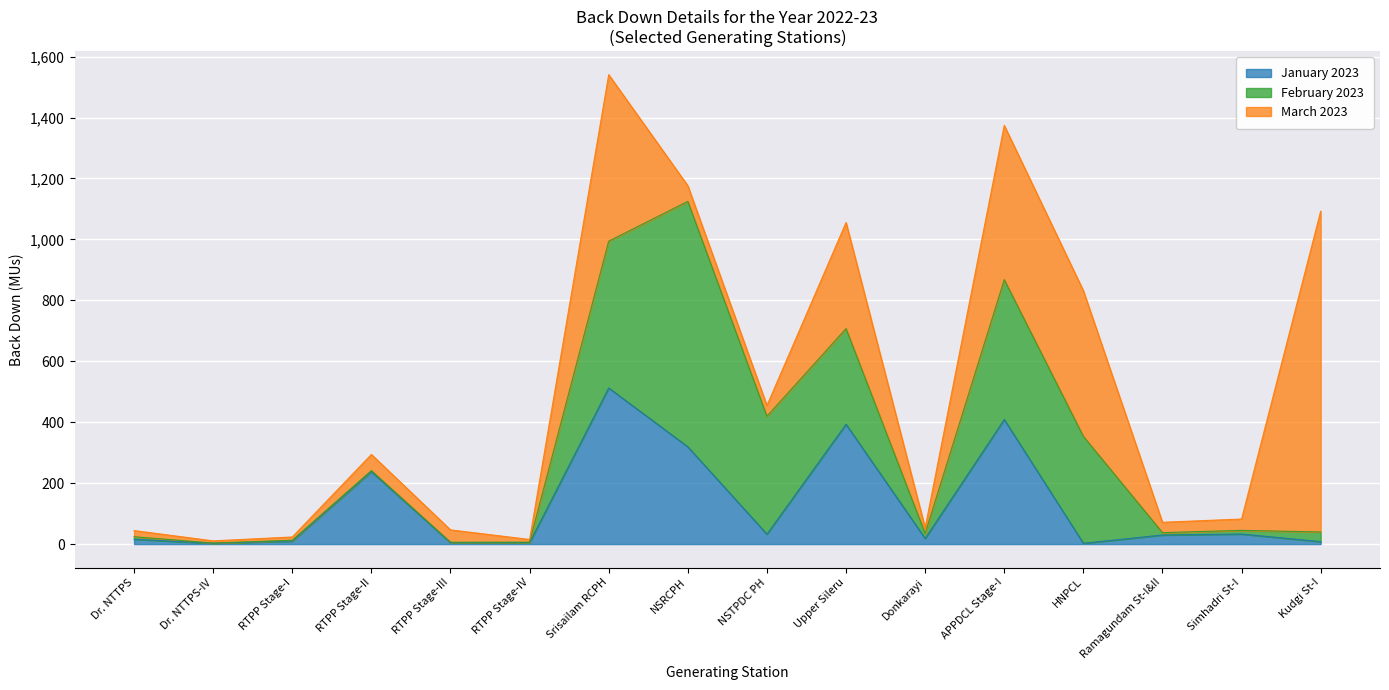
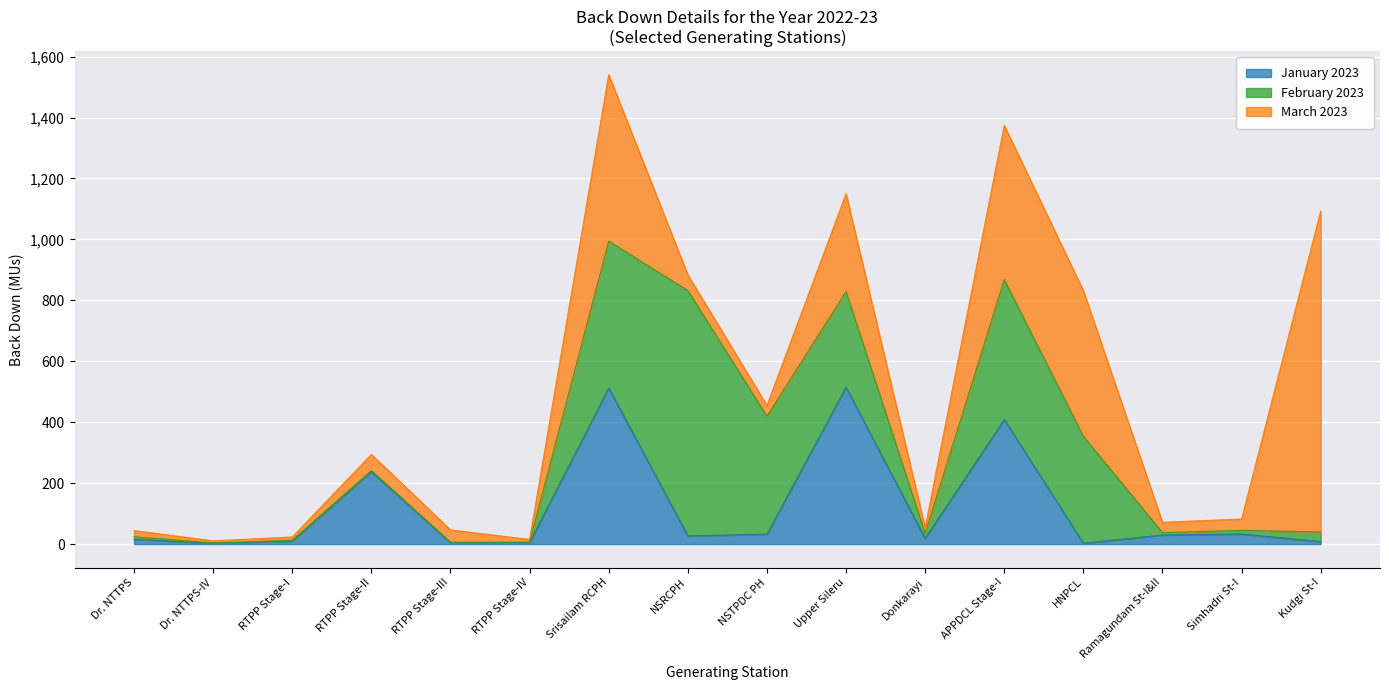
  {
    "January 2023": {
      "Srisailam RCPH": "510",
-     "NSRCPH": "320",
+     "NSRCPH": "30",
      "NSTPDC PH": "30",
-     "Upper Sileru": "390",
+     "Upper Sileru": "510",
      "Donkarayi": "20",
      "APPDCL Stage-I": "410",
      "HNPCL": "0",
      "Simhadri St-I": "30",
      "Kudgi St-I": "10"
    },
    "February 2023": {
      "Srisailam RCPH": "480",
      "NSRCPH": "810",
      "NSTPDC PH": "390",
      "Upper Sileru": "310",
      "Donkarayi": "20",
      "APPDCL Stage-I": "460",
      "HNPCL": "350",
      "Simhadri St-I": "10",
      "Kudgi St-I": "30"
    },
    "March 2023": {
      "Dr. NTTPS": "20",
      "RTPP Stage-I": "10",
      "RTPP Stage-II": "50",
      "RTPP Stage-III": "40",
      "RTPP Stage-IV": "10",
      "Srisailam RCPH": "550",
      "NSRCPH": "50",
      "NSTPDC PH": "40",
-     "Upper Sileru": "350",
+     "Upper Sileru": "320",
      "Donkarayi": "20",
      "APPDCL Stage-I": "510",
      "HNPCL": "480",
      "Ramagundam St-I&II": "30",
      "Simhadri St-I": "40",
      "Kudgi St-I": "1,050"
    }
  }
